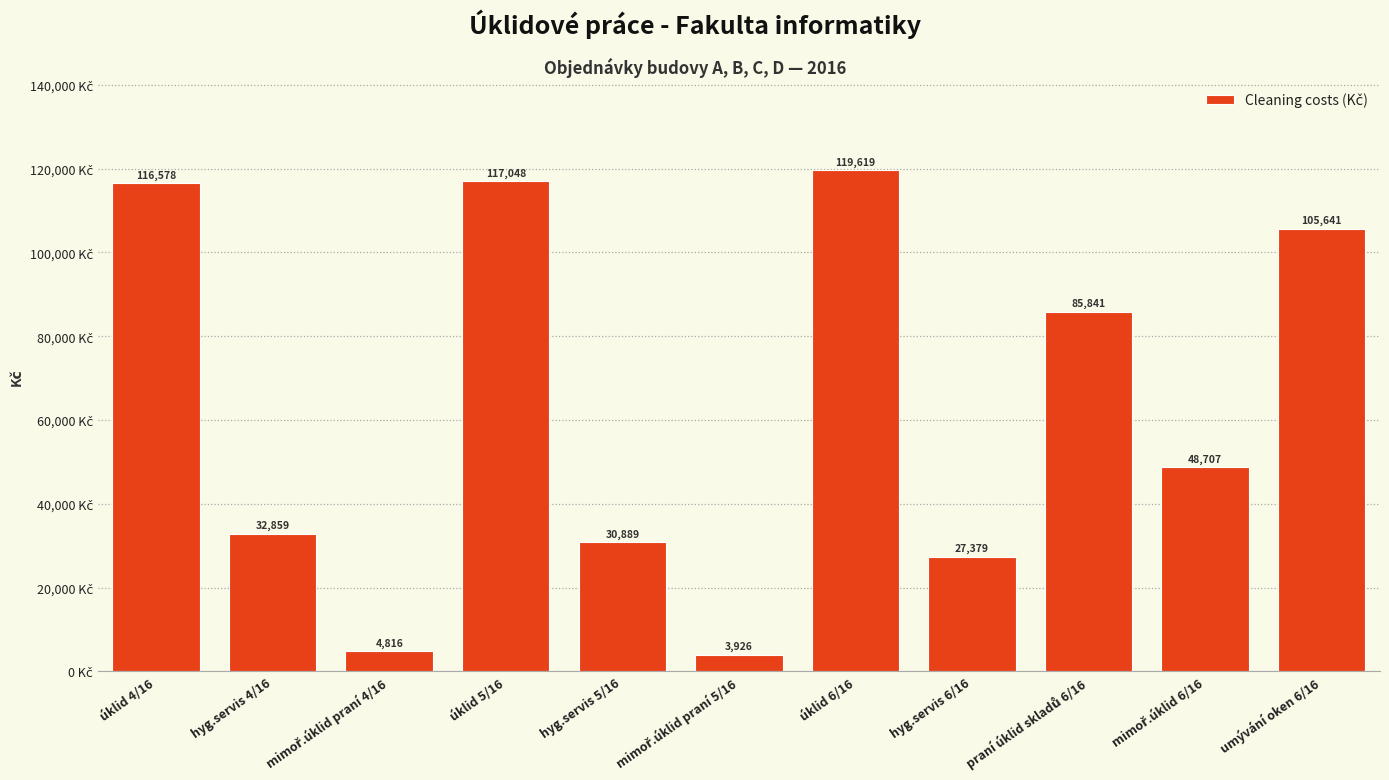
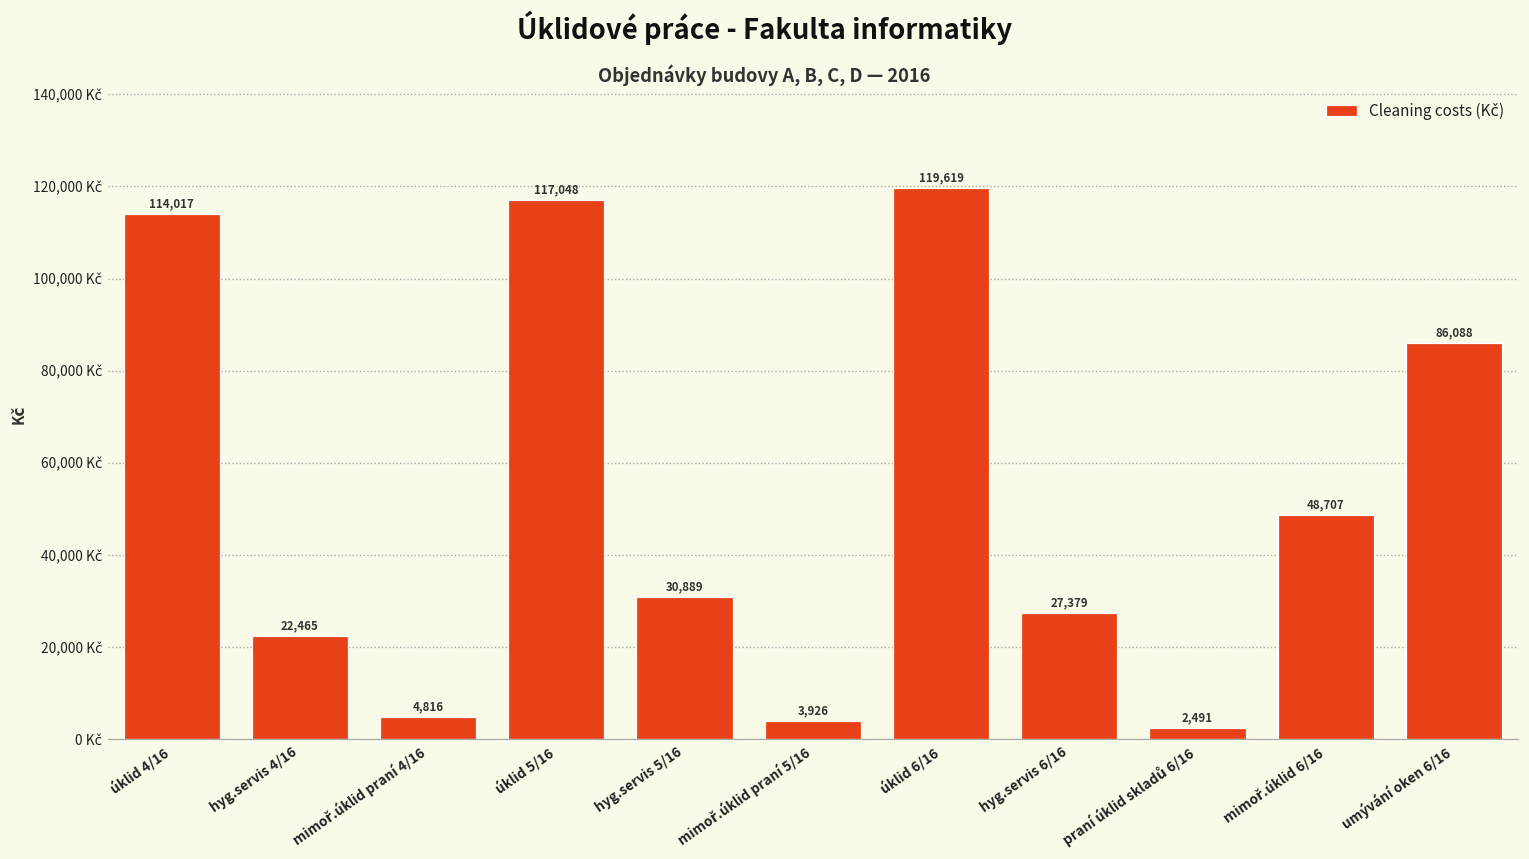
  {
-   "úklid 4/16": "116,578",
-   "hyg.servis 4/16": "32,859",
+   "úklid 4/16": "114,017",
+   "hyg.servis 4/16": "22,465",
    "mimoř.úklid praní 4/16": "4,816",
    "úklid 5/16": "117,048",
    "hyg.servis 5/16": "30,889",
    "mimoř.úklid praní 5/16": "3,926",
    "úklid 6/16": "119,619",
    "hyg.servis 6/16": "27,379",
-   "praní úklid skladů 6/16": "85,841",
+   "praní úklid skladů 6/16": "2,491",
    "mimoř.úklid 6/16": "48,707",
-   "umývání oken 6/16": "105,641"
+   "umývání oken 6/16": "86,088"
  }
